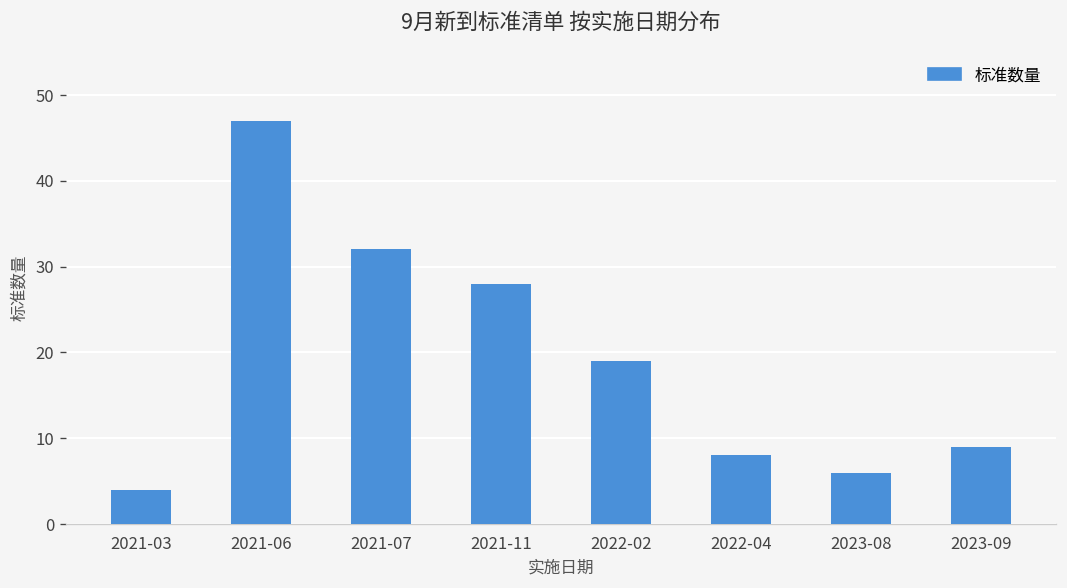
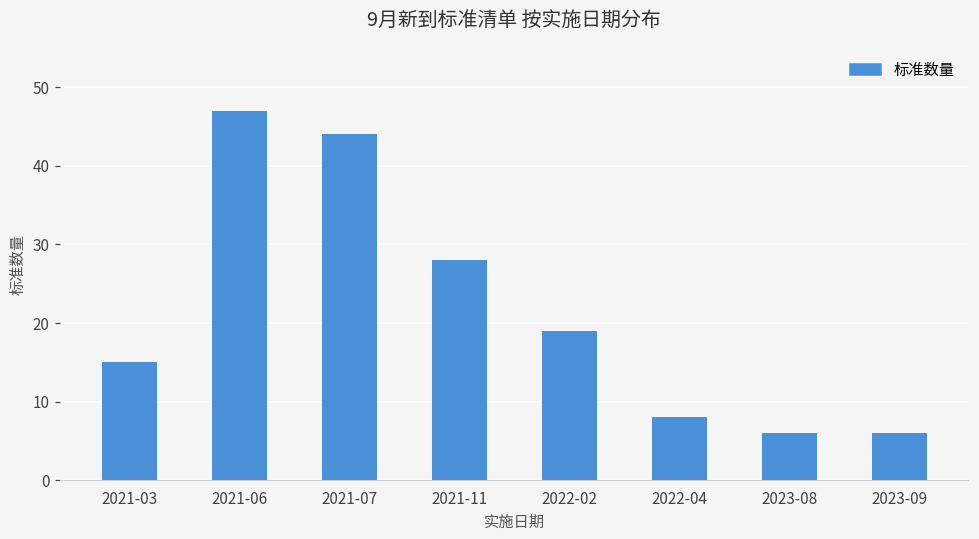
  {
-   "2021-03": 4,
+   "2021-03": 15,
    "2021-06": 47,
-   "2021-07": 32,
+   "2021-07": 44,
    "2021-11": 28,
    "2022-02": 19,
    "2022-04": 8,
    "2023-08": 6,
-   "2023-09": 9
+   "2023-09": 6
  }
